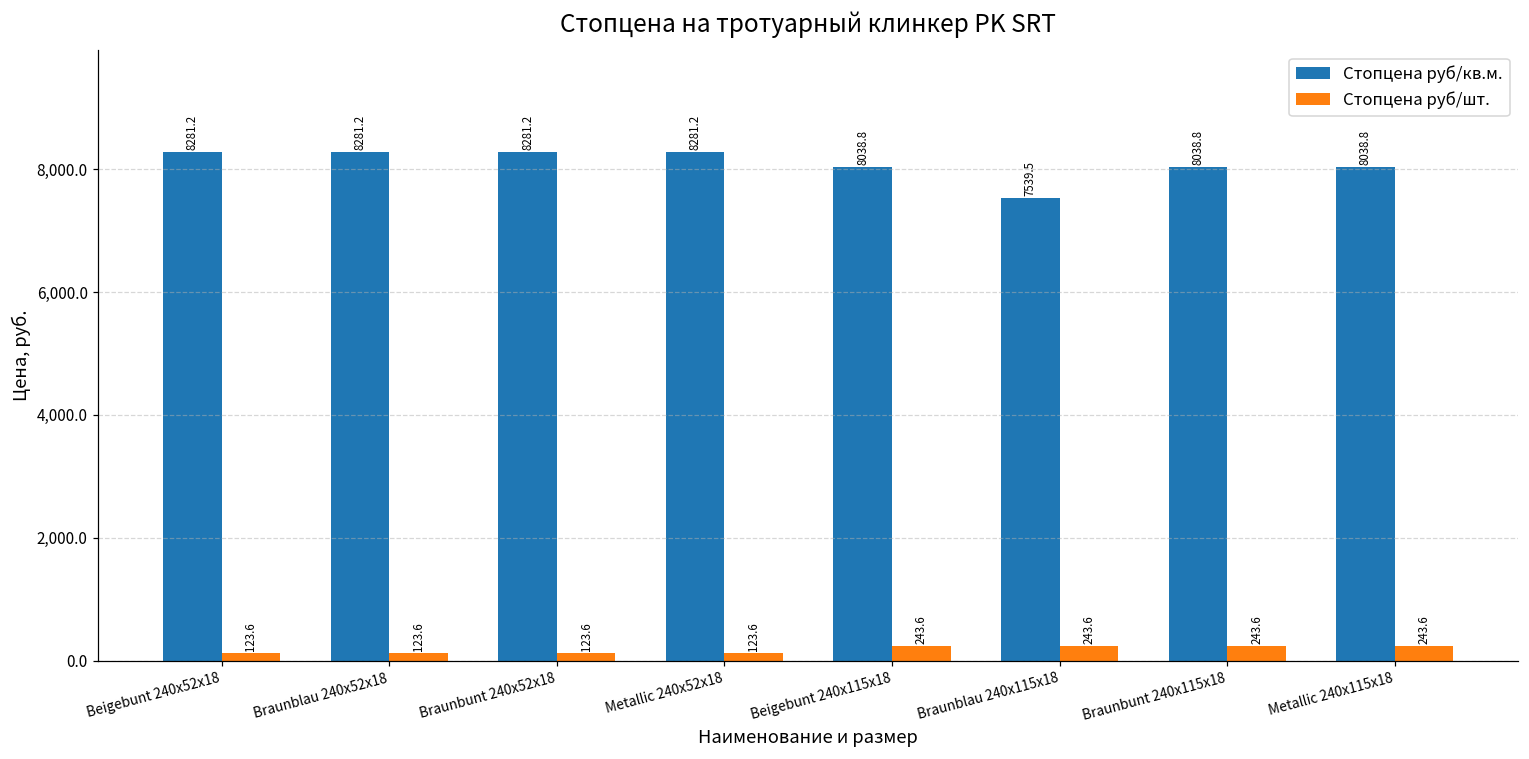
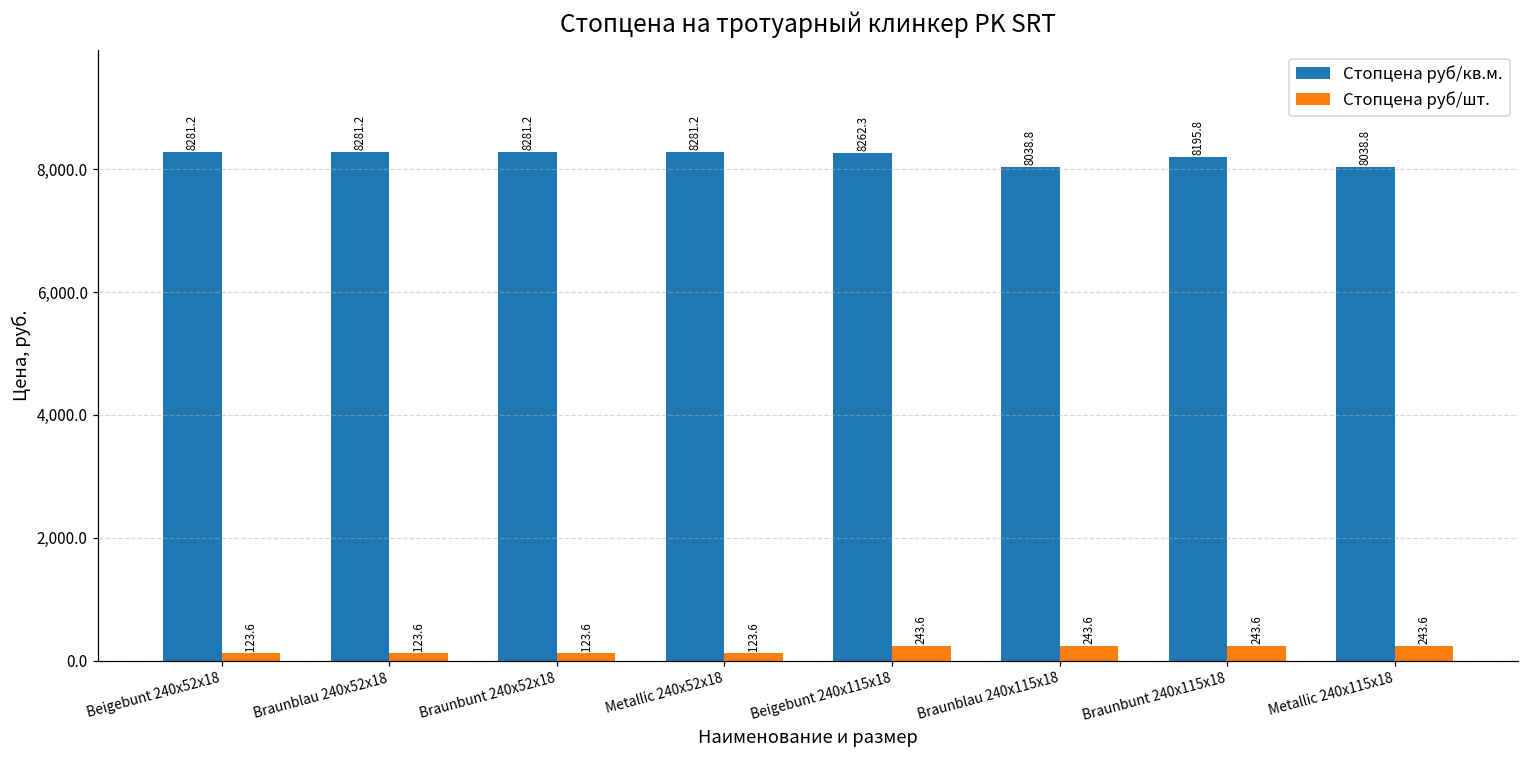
  {
    "Стопцена руб/кв.м.": {
      "Beigebunt 240х52х18": 8281.2,
      "Braunblau 240х52х18": 8281.2,
      "Braunbunt 240х52х18": 8281.2,
      "Metallic 240х52х18": 8281.2,
-     "Beigebunt 240х115х18": 8038.8,
-     "Braunblau 240х115х18": 7539.5,
-     "Braunbunt 240х115х18": 8038.8,
+     "Beigebunt 240х115х18": 8262.3,
+     "Braunblau 240х115х18": 8038.8,
+     "Braunbunt 240х115х18": 8195.8,
      "Metallic 240х115х18": 8038.8
    },
    "Стопцена руб/шт.": {
      "Beigebunt 240х52х18": 123.6,
      "Braunblau 240х52х18": 123.6,
      "Braunbunt 240х52х18": 123.6,
      "Metallic 240х52х18": 123.6,
      "Beigebunt 240х115х18": 243.6,
      "Braunblau 240х115х18": 243.6,
      "Braunbunt 240х115х18": 243.6,
      "Metallic 240х115х18": 243.6
    }
  }
